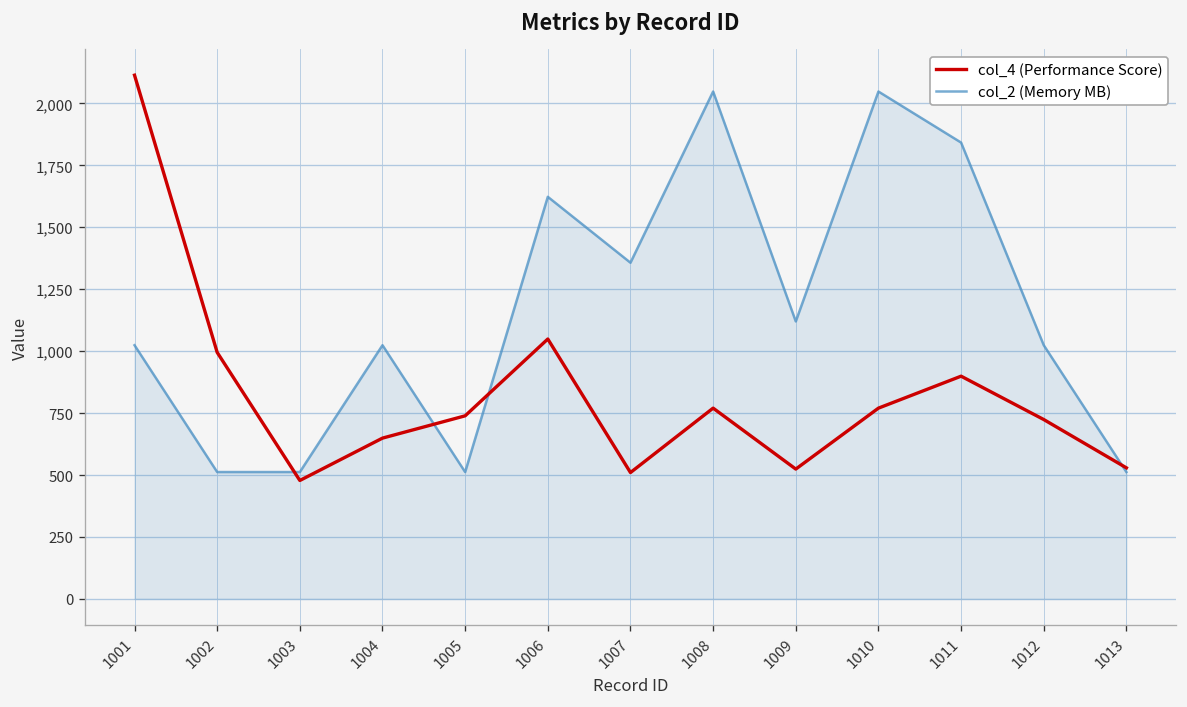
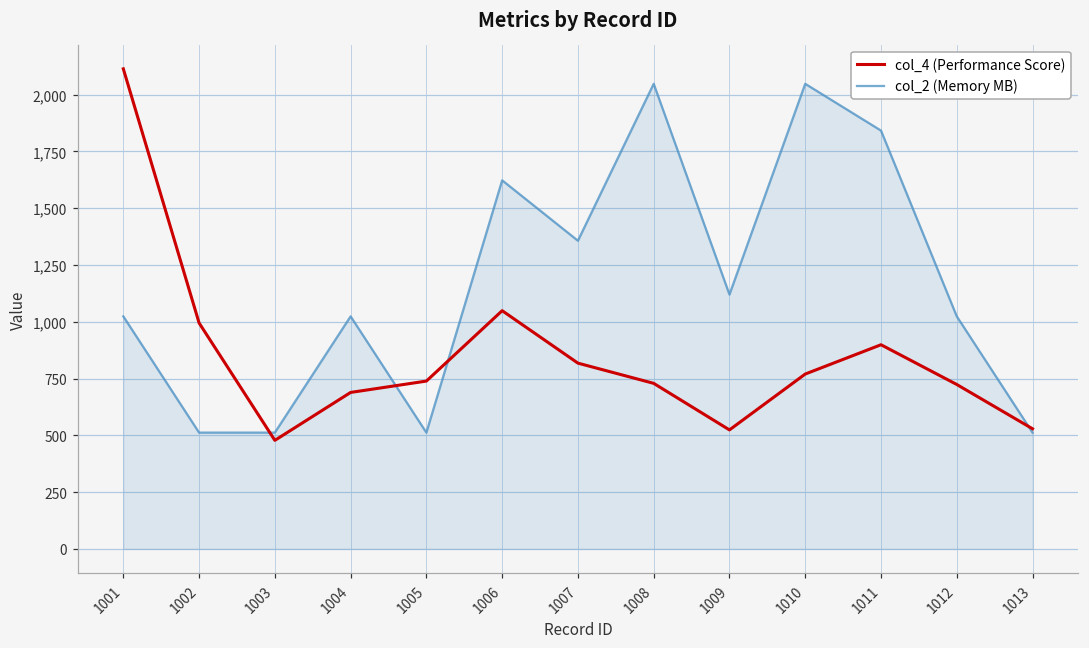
  {
    "col_4 (Performance Score)": {
      "1001": "2,110",
      "1002": "1,000",
      "1003": "480",
-     "1004": "650",
+     "1004": "690",
      "1005": "740",
      "1006": "1,050",
-     "1007": "510",
-     "1008": "770",
+     "1007": "820",
+     "1008": "730",
      "1009": "520",
      "1010": "770",
      "1011": "900",
      "1012": "720",
      "1013": "530"
    },
    "col_2 (Memory MB)": {
      "1001": "1,020",
      "1002": "510",
      "1003": "510",
      "1004": "1,020",
      "1005": "510",
      "1006": "1,620",
      "1007": "1,360",
      "1008": "2,050",
      "1009": "1,120",
      "1010": "2,050",
      "1011": "1,840",
      "1012": "1,020",
      "1013": "510"
    }
  }
